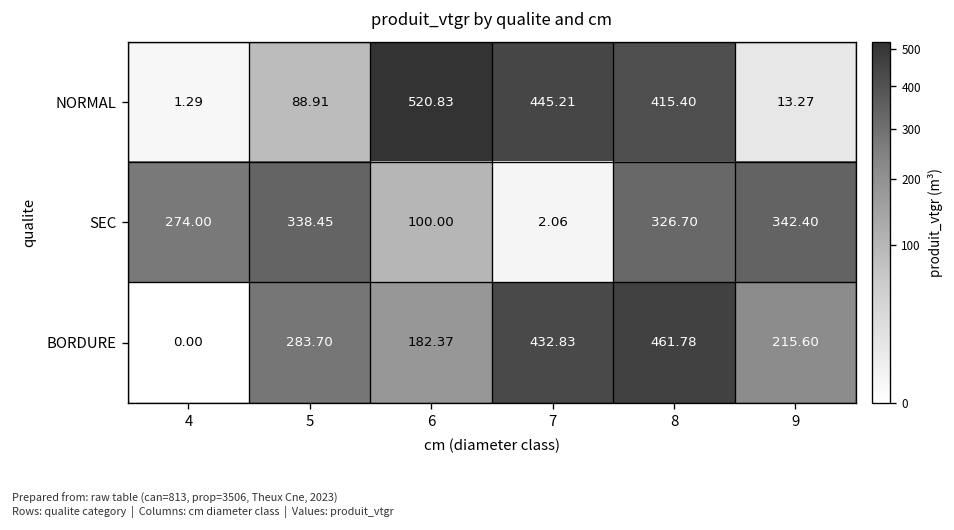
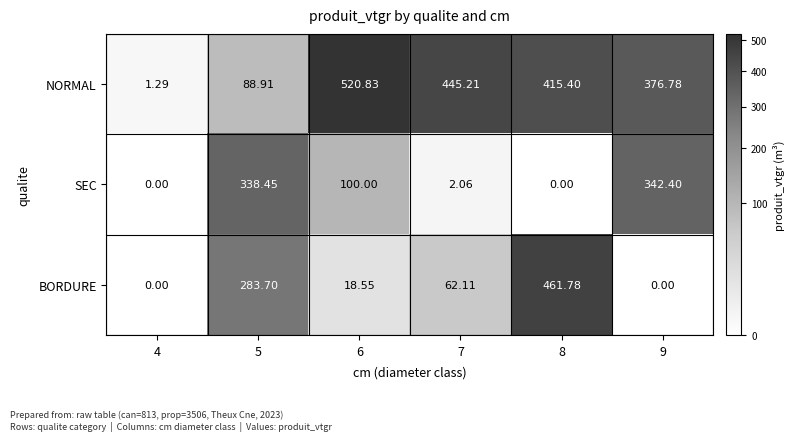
  {
    "NORMAL": {
      "4": 1.29,
      "5": 88.91,
      "6": 520.83,
      "7": 445.21,
      "8": 415.40,
-     "9": 13.27
+     "9": 376.78
    },
    "SEC": {
-     "4": 274.00,
+     "4": 0.00,
      "5": 338.45,
      "6": 100.00,
      "7": 2.06,
-     "8": 326.70,
+     "8": 0.00,
      "9": 342.40
    },
    "BORDURE": {
      "4": 0.00,
      "5": 283.70,
-     "6": 182.37,
-     "7": 432.83,
+     "6": 18.55,
+     "7": 62.11,
      "8": 461.78,
-     "9": 215.60
+     "9": 0.00
    }
  }
